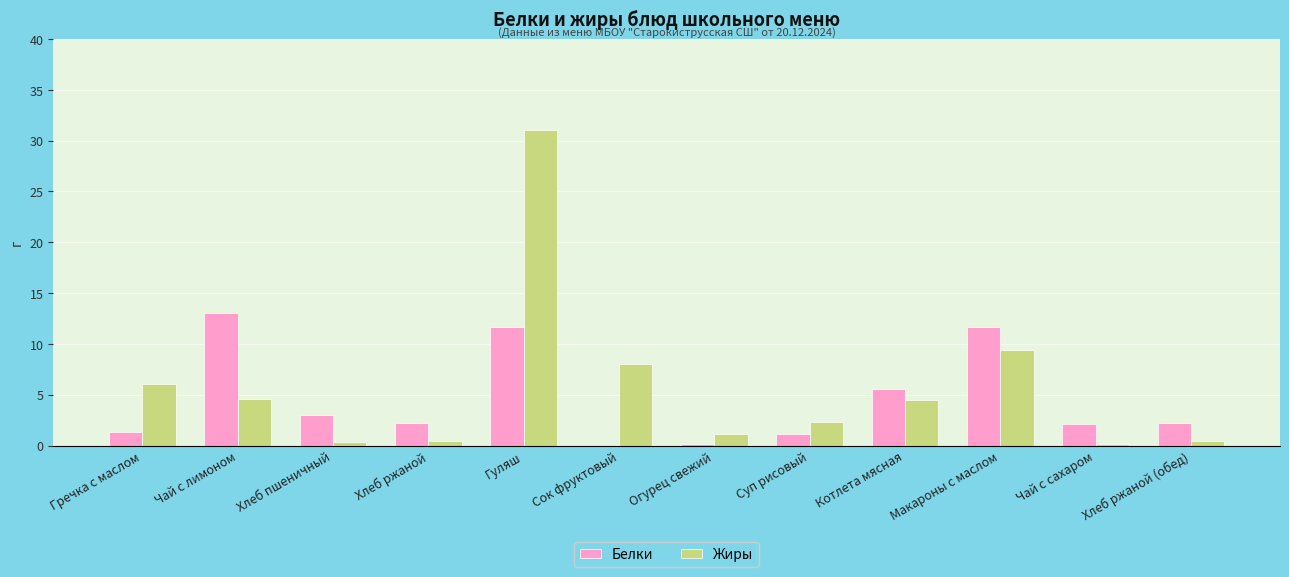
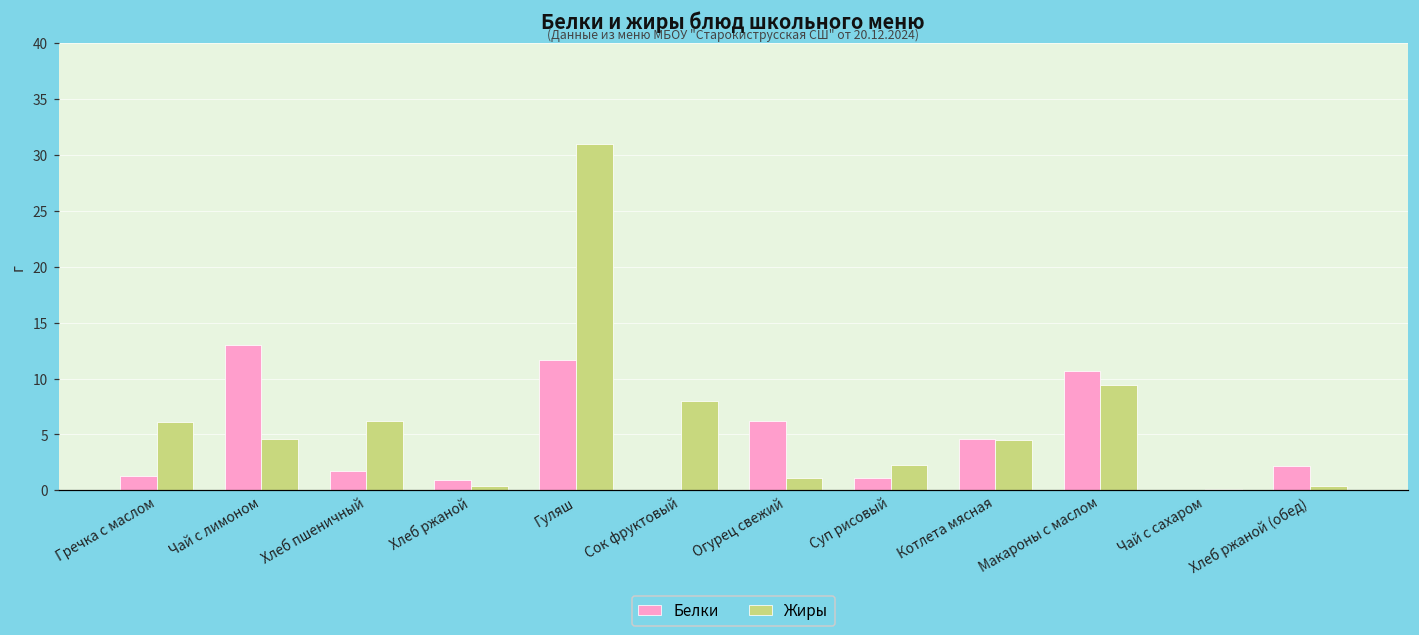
  {
    "Белки": {
      "Гречка с маслом": 1.3,
      "Чай с лимоном": 13.0,
-     "Хлеб пшеничный": 3.0,
-     "Хлеб ржаной": 2.2,
+     "Хлеб пшеничный": 1.7,
+     "Хлеб ржаной": 0.9,
      "Гуляш": 11.7,
      "Сок фруктовый": 0.0,
-     "Огурец свежий": 0.1,
+     "Огурец свежий": 6.2,
      "Суп рисовый": 1.1,
-     "Котлета мясная": 5.5,
-     "Макароны с маслом": 11.7,
-     "Чай с сахаром": 2.1,
+     "Котлета мясная": 4.6,
+     "Макароны с маслом": 10.7,
+     "Чай с сахаром": 0.0,
      "Хлеб ржаной (обед)": 2.2
    },
    "Жиры": {
      "Гречка с маслом": 6.1,
      "Чай с лимоном": 4.6,
-     "Хлеб пшеничный": 0.4,
+     "Хлеб пшеничный": 6.2,
      "Хлеб ржаной": 0.4,
      "Гуляш": 31.0,
      "Сок фруктовый": 8.0,
      "Огурец свежий": 1.1,
      "Суп рисовый": 2.3,
      "Котлета мясная": 4.5,
      "Макароны с маслом": 9.4,
      "Хлеб ржаной (обед)": 0.4
    }
  }
